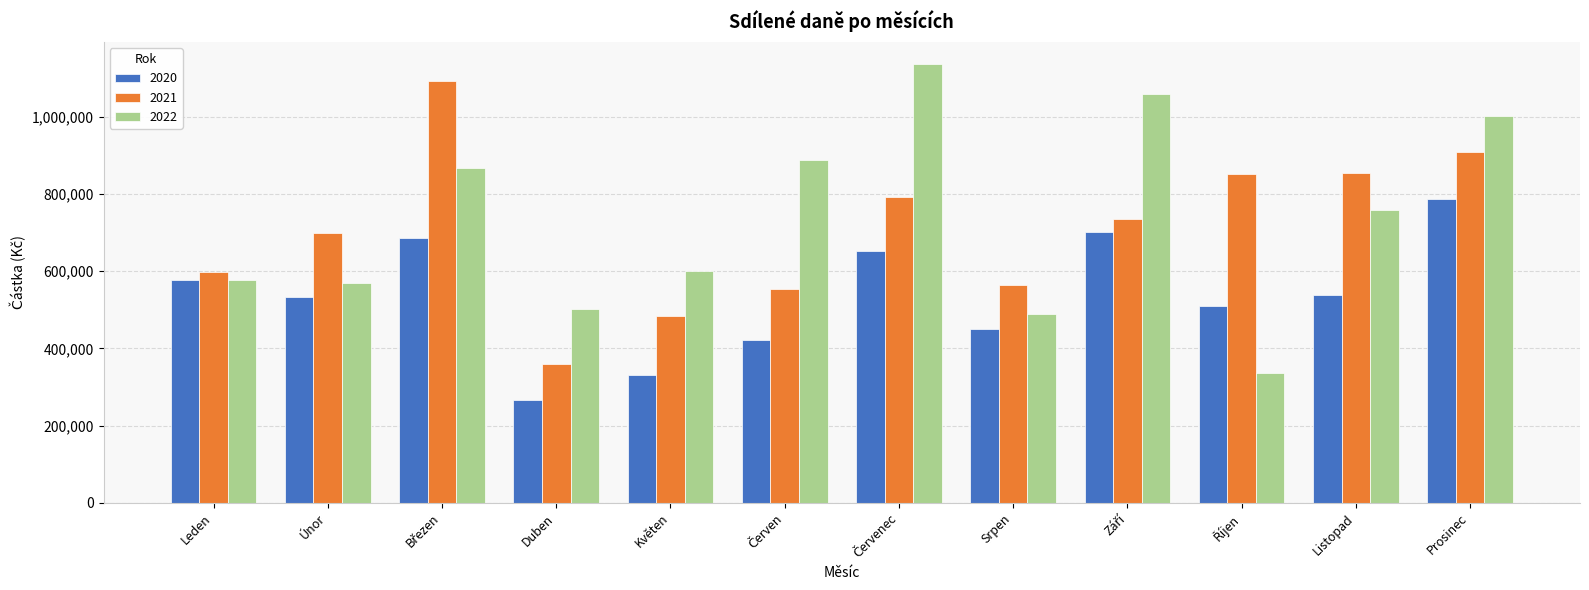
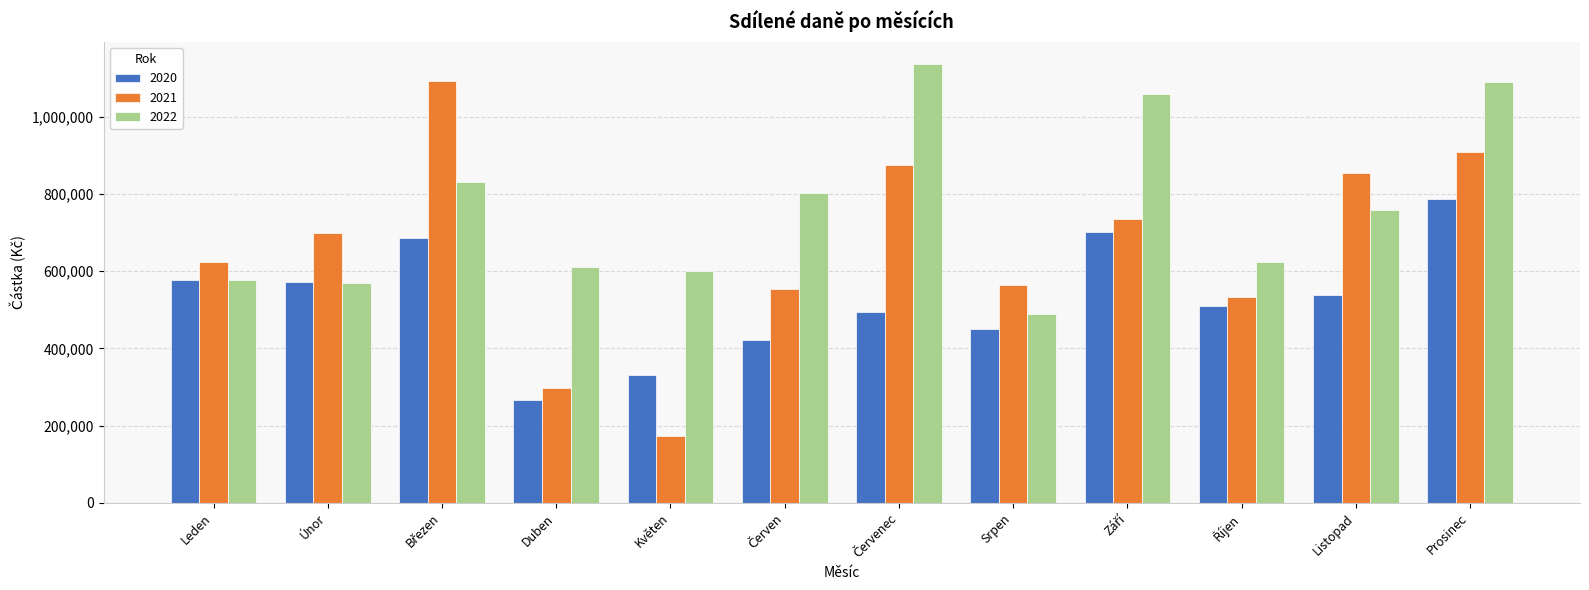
  {
    "2020": {
      "Leden": "580,000",
-     "Únor": "530,000",
+     "Únor": "570,000",
      "Březen": "690,000",
      "Duben": "270,000",
      "Květen": "330,000",
      "Červen": "420,000",
-     "Červenec": "650,000",
+     "Červenec": "490,000",
      "Srpen": "450,000",
      "Září": "700,000",
      "Říjen": "510,000",
      "Listopad": "540,000",
      "Prosinec": "790,000"
    },
    "2021": {
-     "Leden": "600,000",
+     "Leden": "620,000",
      "Únor": "700,000",
      "Březen": "1,090,000",
-     "Duben": "360,000",
-     "Květen": "480,000",
+     "Duben": "300,000",
+     "Květen": "170,000",
      "Červen": "550,000",
-     "Červenec": "790,000",
+     "Červenec": "880,000",
      "Srpen": "560,000",
      "Září": "740,000",
-     "Říjen": "850,000",
+     "Říjen": "530,000",
      "Listopad": "850,000",
      "Prosinec": "910,000"
    },
    "2022": {
      "Leden": "580,000",
      "Únor": "570,000",
-     "Březen": "870,000",
-     "Duben": "500,000",
+     "Březen": "830,000",
+     "Duben": "610,000",
      "Květen": "600,000",
-     "Červen": "890,000",
+     "Červen": "800,000",
      "Červenec": "1,140,000",
      "Srpen": "490,000",
      "Září": "1,060,000",
-     "Říjen": "340,000",
+     "Říjen": "620,000",
      "Listopad": "760,000",
-     "Prosinec": "1,000,000"
+     "Prosinec": "1,090,000"
    }
  }
